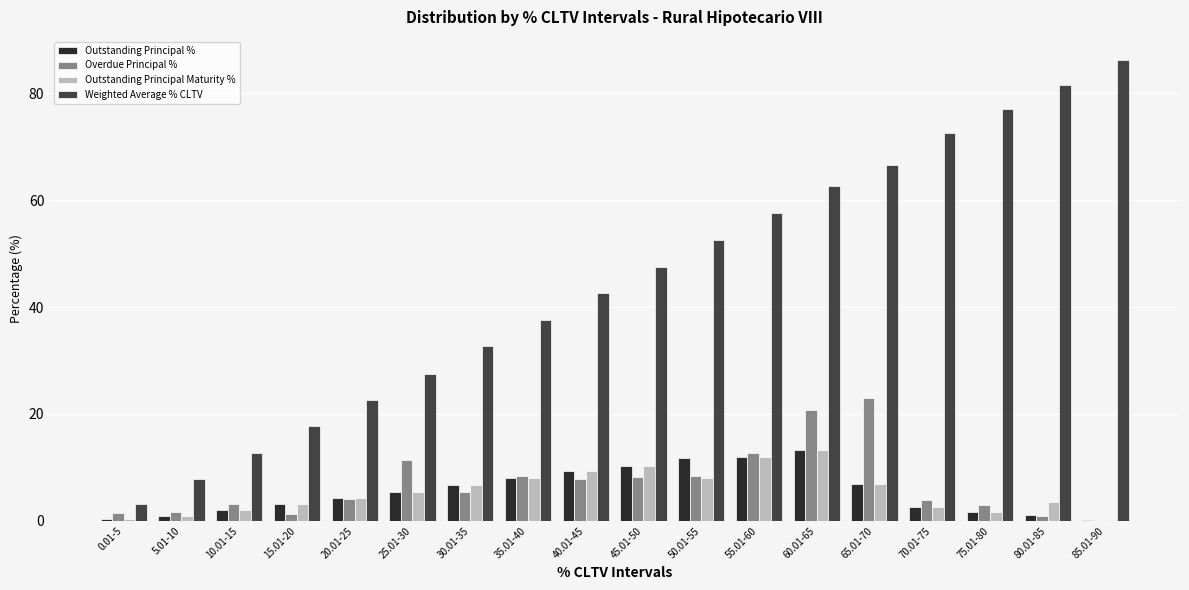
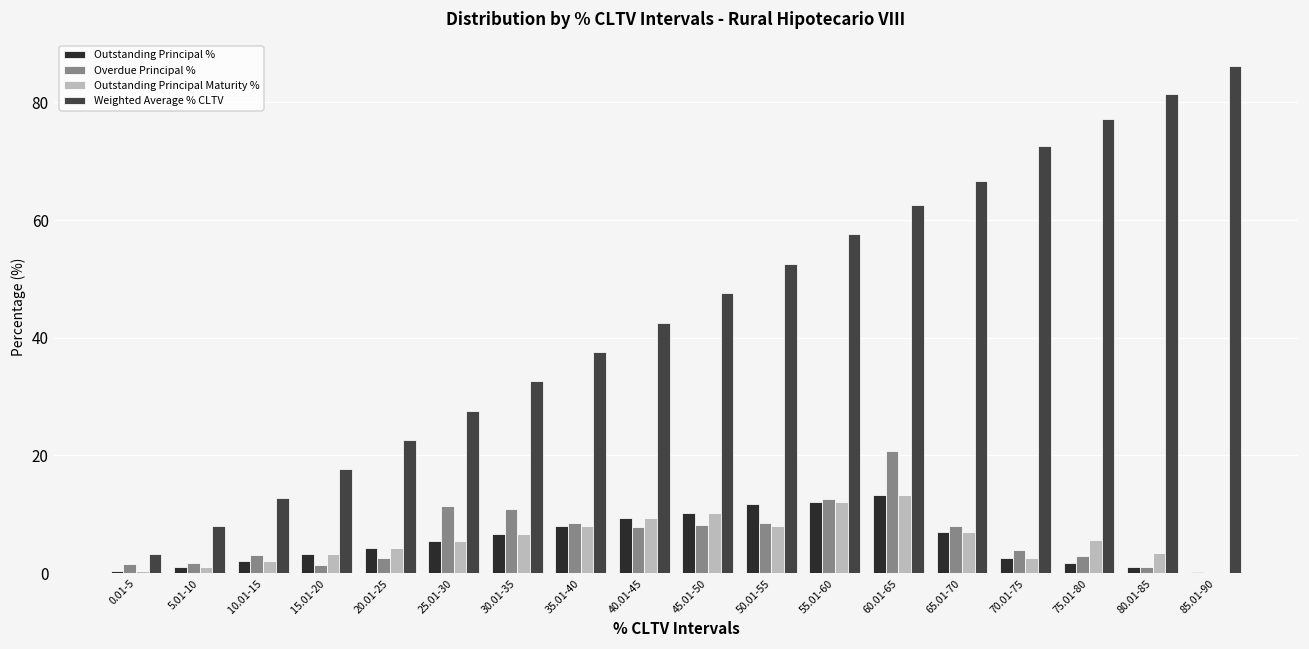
  {
    "Overdue Principal %": {
      "0.01-5": 1,
      "5.01-10": 2,
      "10.01-15": 3,
      "15.01-20": 1,
-     "20.01-25": 4,
+     "20.01-25": 3,
      "25.01-30": 11,
-     "30.01-35": 5,
+     "30.01-35": 11,
      "35.01-40": 8,
      "40.01-45": 8,
      "45.01-50": 8,
      "50.01-55": 8,
      "55.01-60": 13,
      "60.01-65": 21,
-     "65.01-70": 23,
+     "65.01-70": 8,
      "70.01-75": 4,
      "75.01-80": 3,
      "80.01-85": 1,
      "85.01-90": 0
    },
    "Outstanding Principal Maturity %": {
      "5.01-10": 1,
      "10.01-15": 2,
      "15.01-20": 3,
      "20.01-25": 4,
      "25.01-30": 5,
      "30.01-35": 7,
      "35.01-40": 8,
      "40.01-45": 9,
      "45.01-50": 10,
      "50.01-55": 8,
      "55.01-60": 12,
      "60.01-65": 13,
      "65.01-70": 7,
      "70.01-75": 3,
-     "75.01-80": 2,
+     "75.01-80": 6,
      "80.01-85": 3
    }
  }
